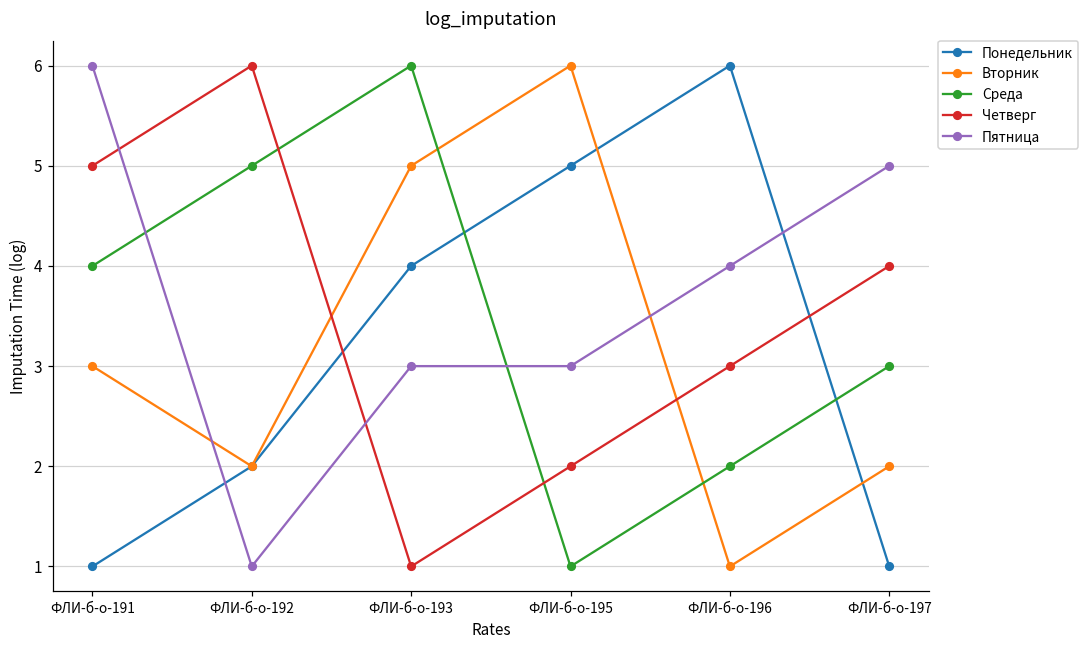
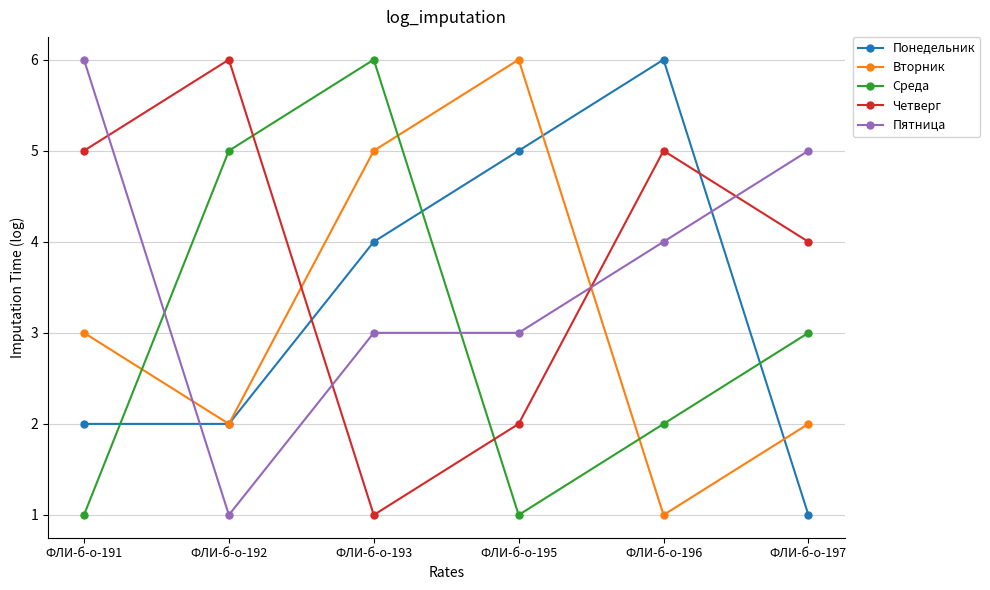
  {
    "Понедельник": {
-     "ФЛИ-б-о-191": 1,
+     "ФЛИ-б-о-191": 2,
      "ФЛИ-б-о-193": 4,
      "ФЛИ-б-о-195": 5,
      "ФЛИ-б-о-196": 6,
      "ФЛИ-б-о-197": 1
    },
    "Вторник": {
      "ФЛИ-б-о-191": 3,
      "ФЛИ-б-о-193": 5,
      "ФЛИ-б-о-195": 6,
      "ФЛИ-б-о-196": 1,
      "ФЛИ-б-о-197": 2
    },
    "Среда": {
-     "ФЛИ-б-о-191": 4,
+     "ФЛИ-б-о-191": 1,
      "ФЛИ-б-о-192": 5,
      "ФЛИ-б-о-193": 6,
      "ФЛИ-б-о-195": 1,
      "ФЛИ-б-о-196": 2,
      "ФЛИ-б-о-197": 3
    },
    "Четверг": {
      "ФЛИ-б-о-191": 5,
      "ФЛИ-б-о-192": 6,
      "ФЛИ-б-о-193": 1,
      "ФЛИ-б-о-195": 2,
-     "ФЛИ-б-о-196": 3,
+     "ФЛИ-б-о-196": 5,
      "ФЛИ-б-о-197": 4
    },
    "Пятница": {
      "ФЛИ-б-о-191": 6,
      "ФЛИ-б-о-192": 1,
      "ФЛИ-б-о-193": 3,
      "ФЛИ-б-о-195": 3,
      "ФЛИ-б-о-196": 4,
      "ФЛИ-б-о-197": 5
    }
  }
